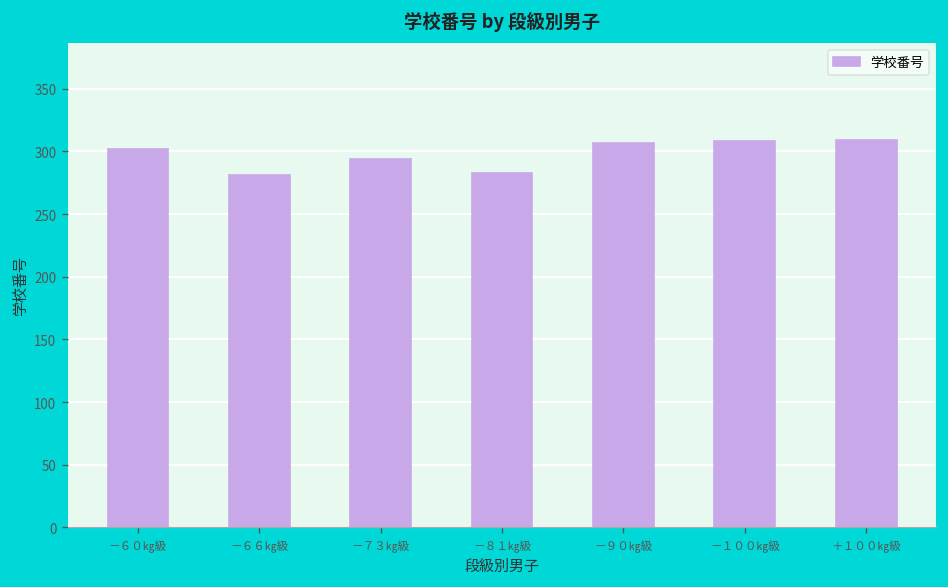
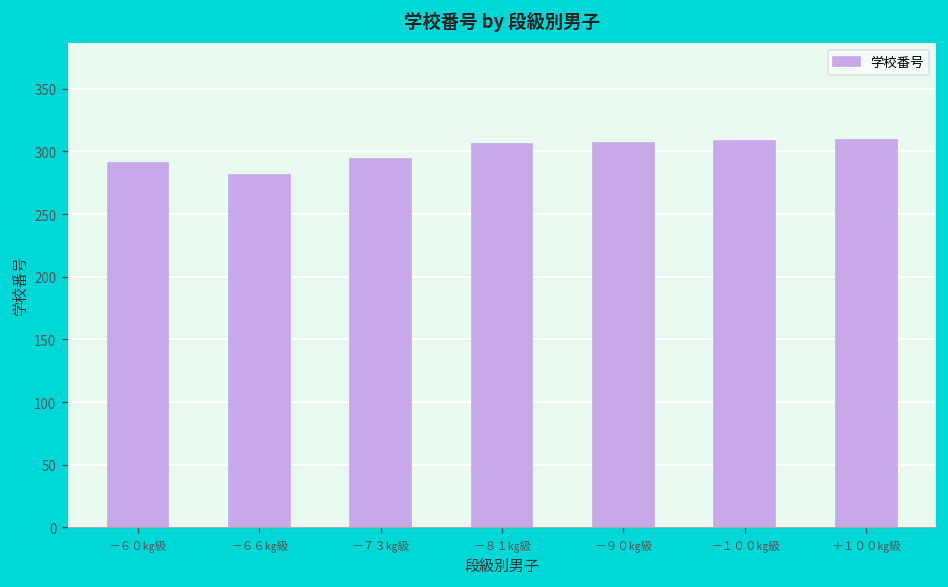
  {
-   "－６０㎏級": 302,
+   "－６０㎏級": 291,
    "－６６㎏級": 281,
    "－７３㎏級": 294,
-   "－８１㎏級": 283,
+   "－８１㎏級": 306,
    "－９０㎏級": 307,
    "－１００㎏級": 308,
    "＋１００㎏級": 309
  }
